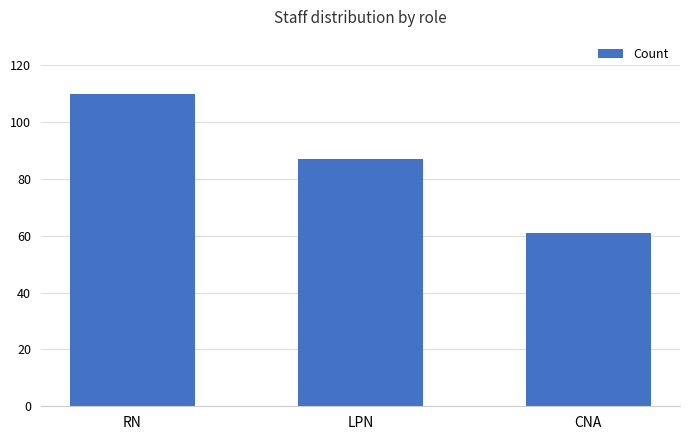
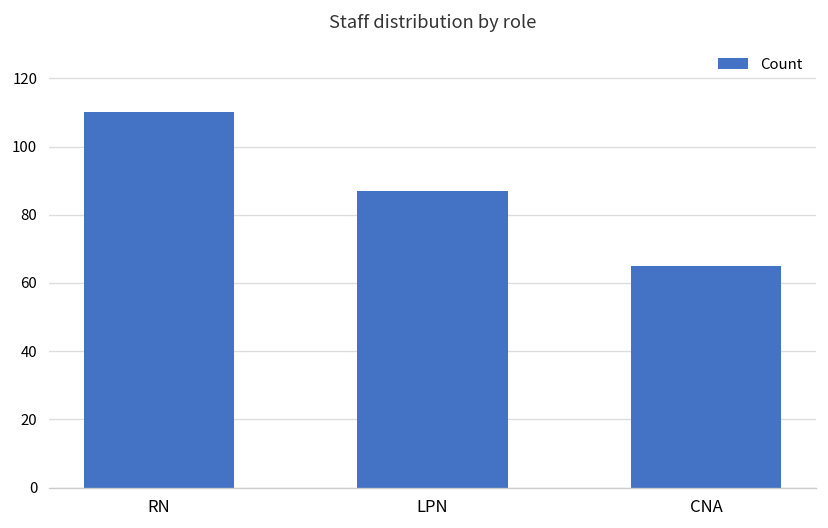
  {
    "RN": 110,
    "LPN": 87,
-   "CNA": 61
+   "CNA": 65
  }
